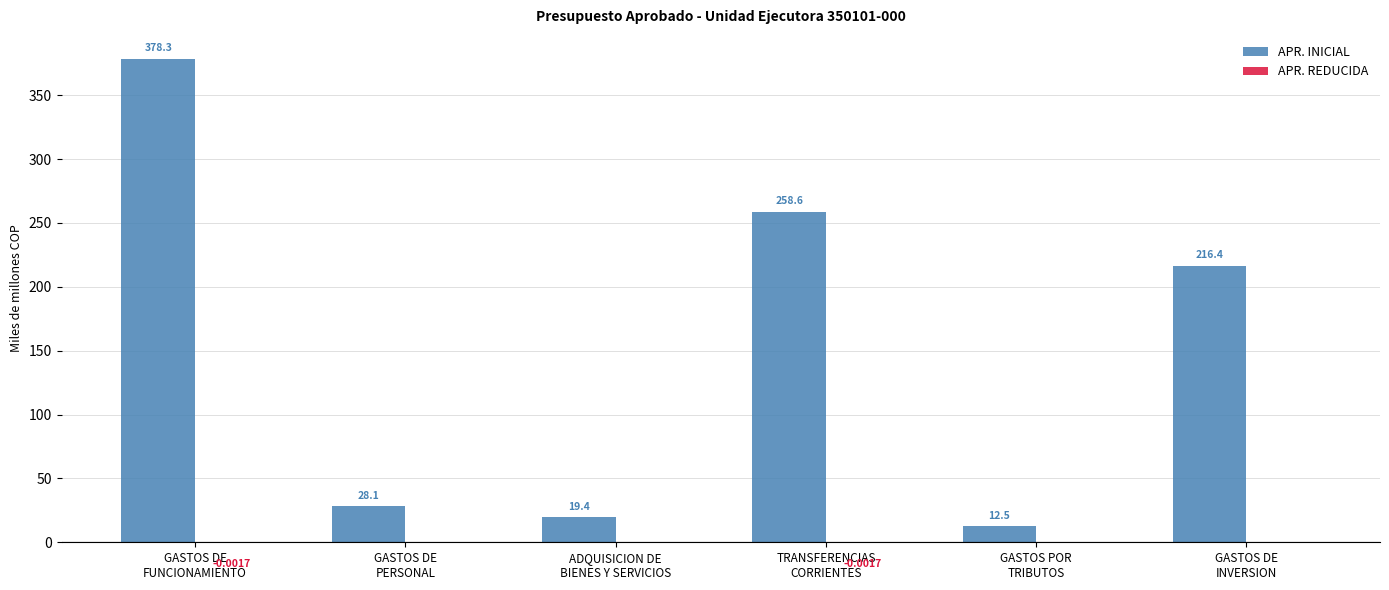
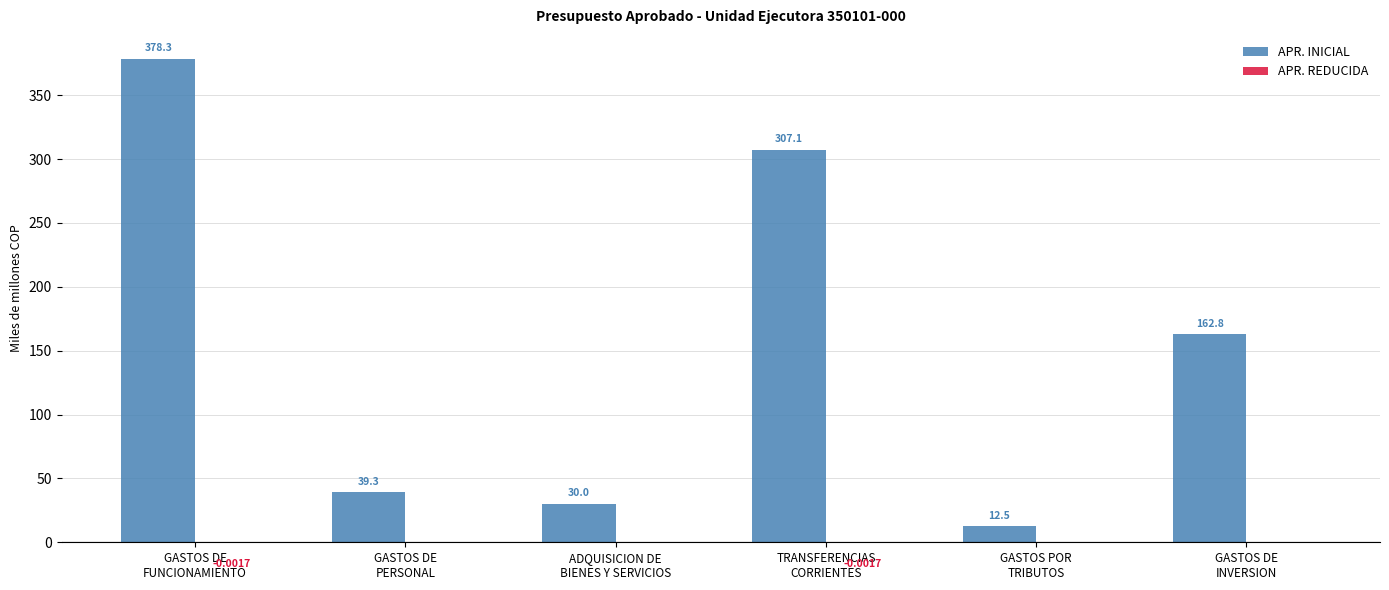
  {
    "APR. INICIAL": {
      "GASTOS DE FUNCIONAMIENTO": 378.3,
-     "GASTOS DE PERSONAL": 28.1,
-     "ADQUISICION DE BIENES Y SERVICIOS": 19.4,
-     "TRANSFERENCIAS CORRIENTES": 258.6,
+     "GASTOS DE PERSONAL": 39.3,
+     "ADQUISICION DE BIENES Y SERVICIOS": 30.0,
+     "TRANSFERENCIAS CORRIENTES": 307.1,
      "GASTOS POR TRIBUTOS": 12.5,
-     "GASTOS DE INVERSION": 216.4
+     "GASTOS DE INVERSION": 162.8
    },
    "APR. REDUCIDA": {
      "GASTOS DE FUNCIONAMIENTO": -0.0017,
      "TRANSFERENCIAS CORRIENTES": -0.0017
    }
  }
